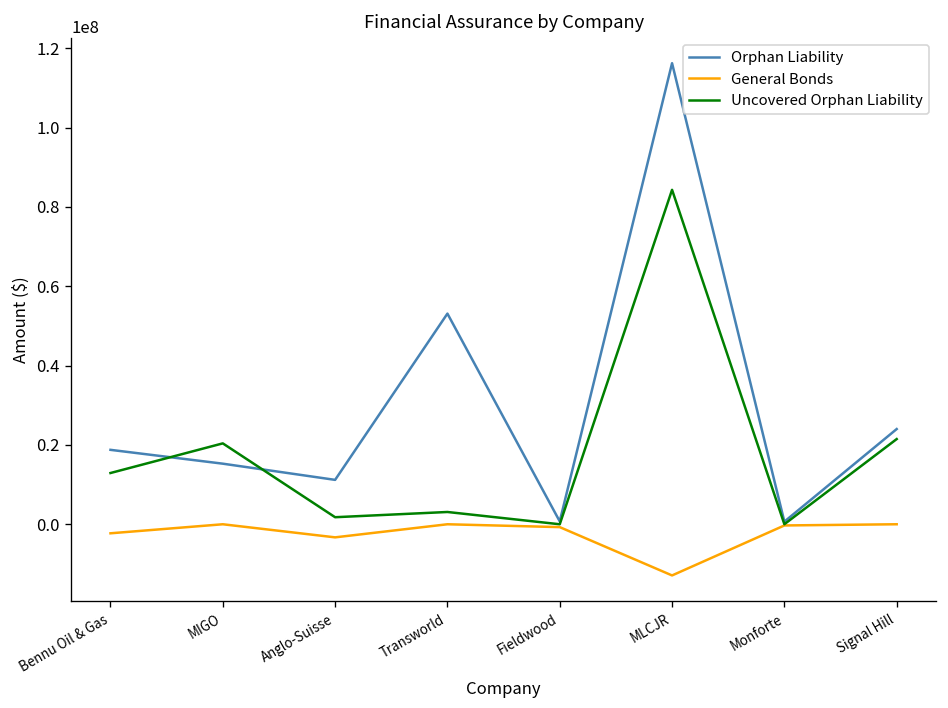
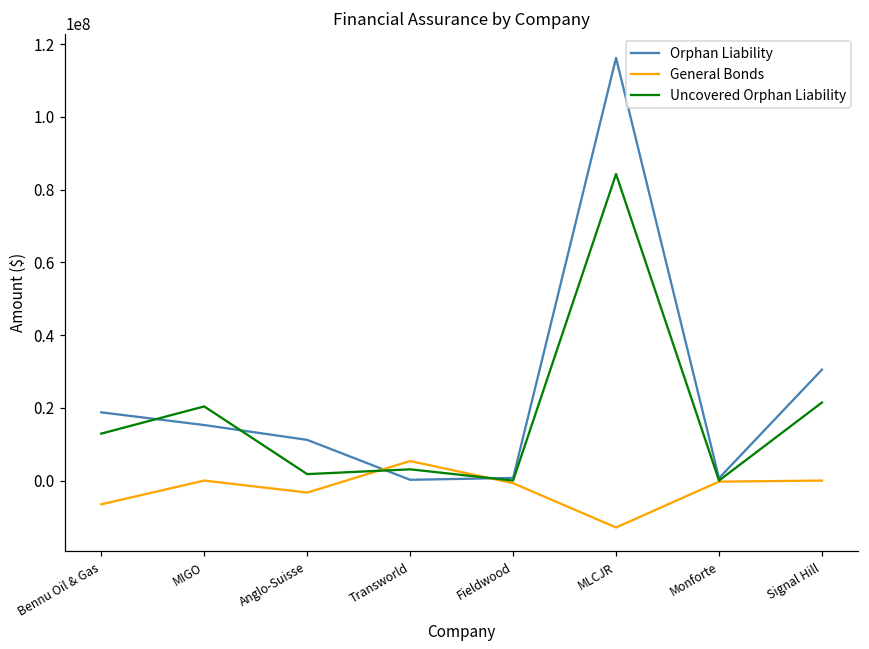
  {
    "Orphan Liability": {
      "Bennu Oil & Gas": 19000000,
      "MIGO": 15000000,
      "Anglo-Suisse": 11000000,
-     "Transworld": 53000000,
+     "Transworld": 0,
      "MLCJR": 116000000,
-     "Signal Hill": 24000000
+     "Signal Hill": 31000000
    },
    "General Bonds": {
-     "Bennu Oil & Gas": -2000000,
+     "Bennu Oil & Gas": -7000000,
      "MIGO": 0,
      "Anglo-Suisse": -3000000,
-     "Transworld": 0,
+     "Transworld": 5000000,
      "MLCJR": -13000000,
      "Signal Hill": 0
    },
    "Uncovered Orphan Liability": {
      "Bennu Oil & Gas": 13000000,
      "MIGO": 20000000,
      "Anglo-Suisse": 2000000,
      "Transworld": 3000000,
      "MLCJR": 84000000,
      "Signal Hill": 21000000
    }
  }
